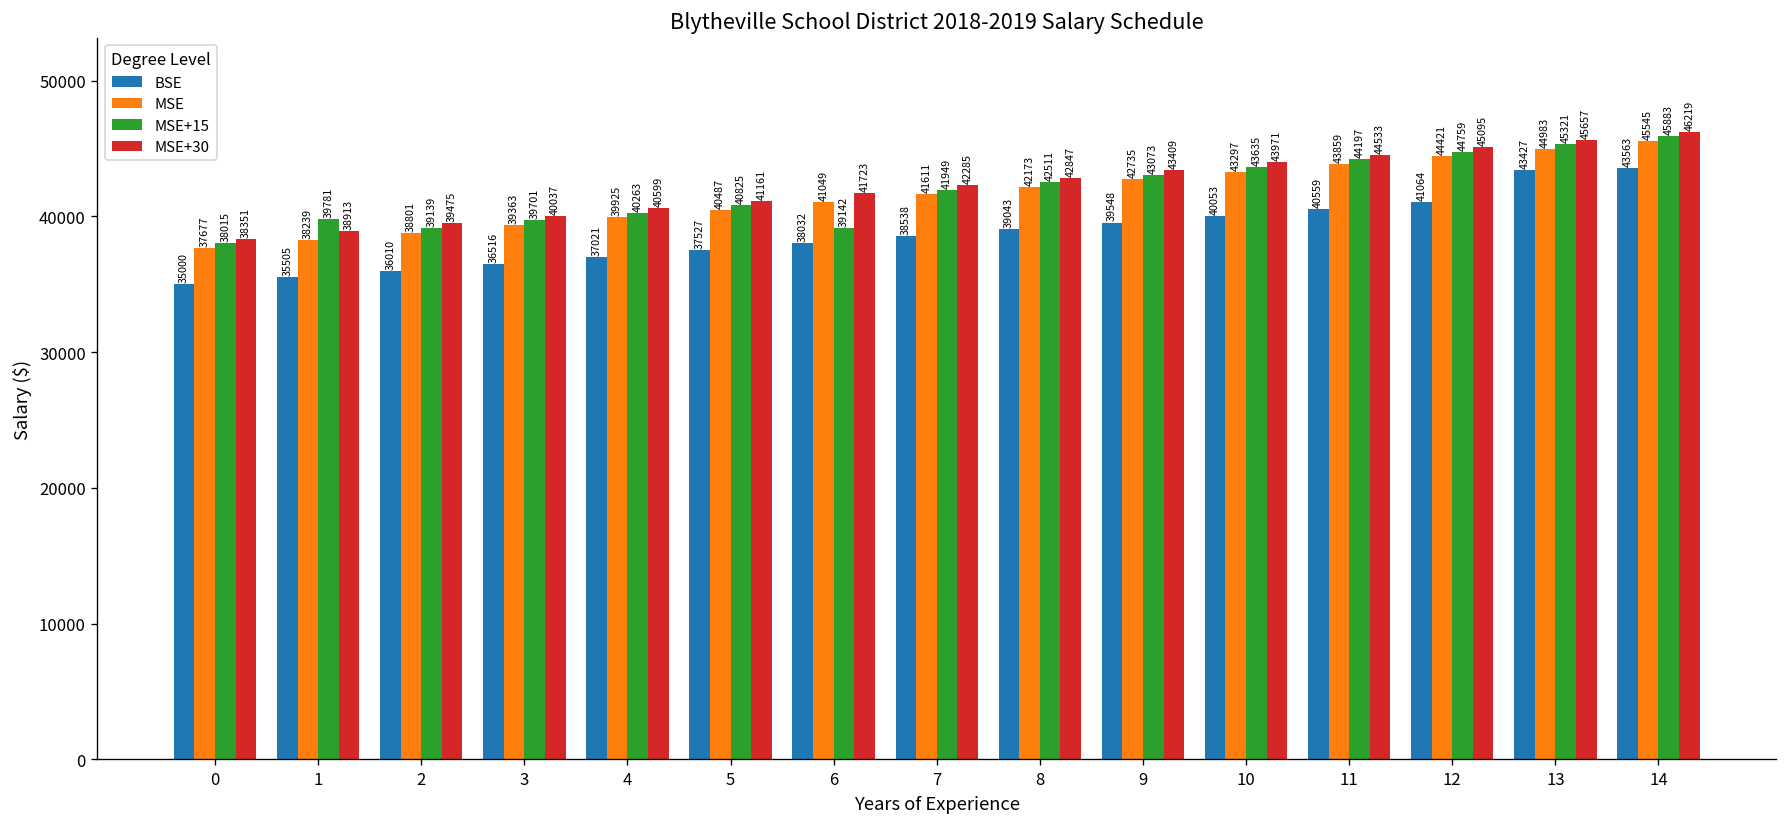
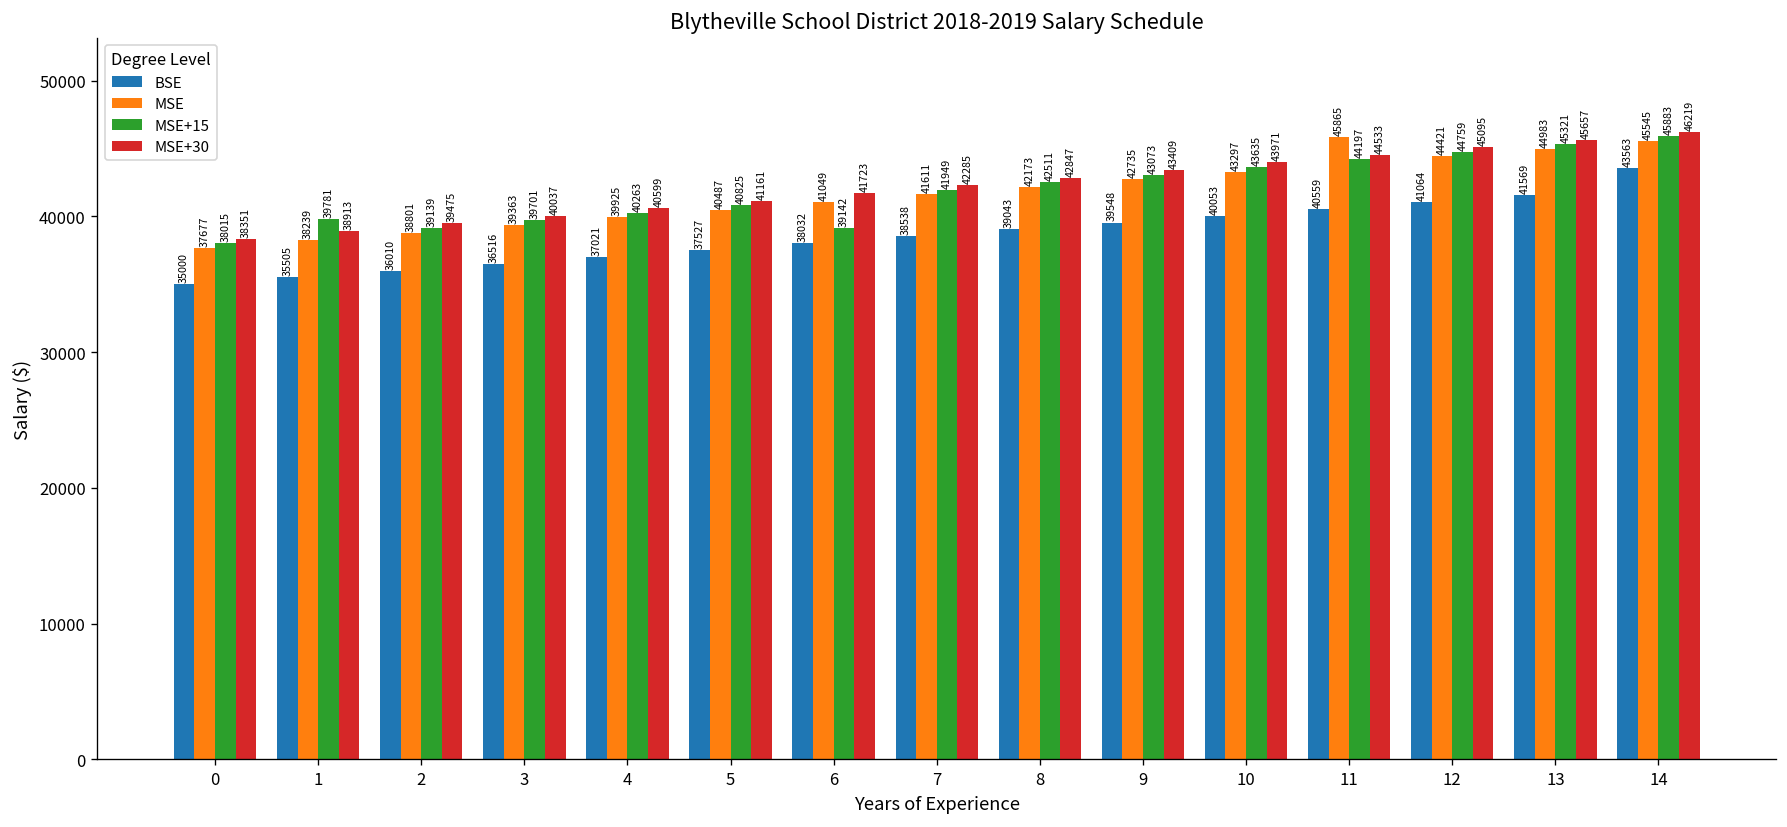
  {
    "BSE": {
      "0": 35000,
      "1": 35505,
      "2": 36010,
      "3": 36516,
      "4": 37021,
      "5": 37527,
      "6": 38032,
      "7": 38538,
      "8": 39043,
      "9": 39548,
      "10": 40053,
      "11": 40559,
      "12": 41064,
-     "13": 43427,
+     "13": 41569,
      "14": 43563
    },
    "MSE": {
      "0": 37677,
      "1": 38239,
      "2": 38801,
      "3": 39363,
      "4": 39925,
      "5": 40487,
      "6": 41049,
      "7": 41611,
      "8": 42173,
      "9": 42735,
      "10": 43297,
-     "11": 43859,
+     "11": 45865,
      "12": 44421,
      "13": 44983,
      "14": 45545
    },
    "MSE+15": {
      "0": 38015,
      "1": 39781,
      "2": 39139,
      "3": 39701,
      "4": 40263,
      "5": 40825,
      "6": 39142,
      "7": 41949,
      "8": 42511,
      "9": 43073,
      "10": 43635,
      "11": 44197,
      "12": 44759,
      "13": 45321,
      "14": 45883
    },
    "MSE+30": {
      "0": 38351,
      "1": 38913,
      "2": 39475,
      "3": 40037,
      "4": 40599,
      "5": 41161,
      "6": 41723,
      "7": 42285,
      "8": 42847,
      "9": 43409,
      "10": 43971,
      "11": 44533,
      "12": 45095,
      "13": 45657,
      "14": 46219
    }
  }
